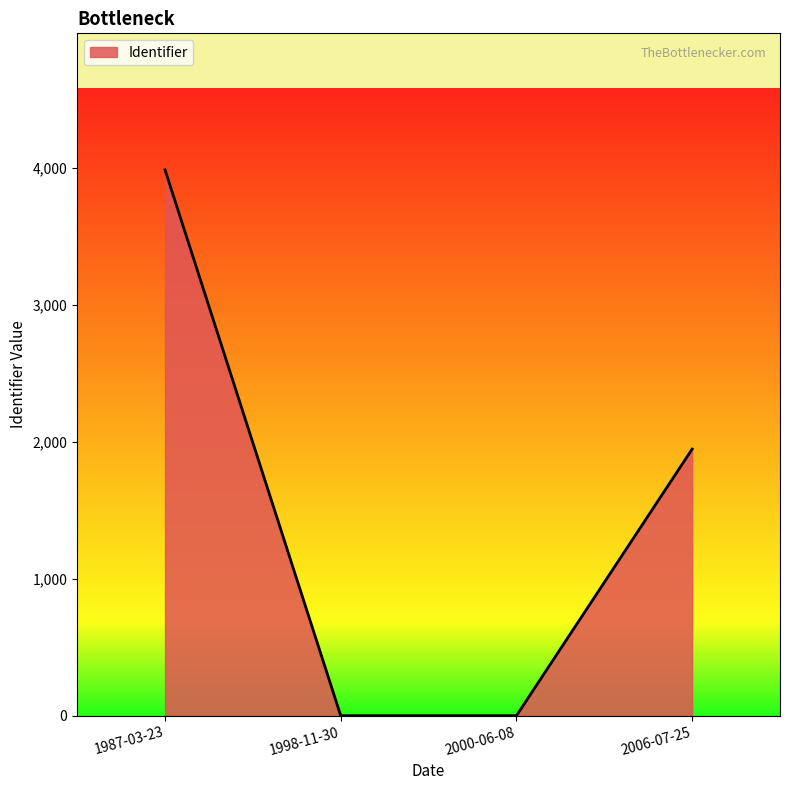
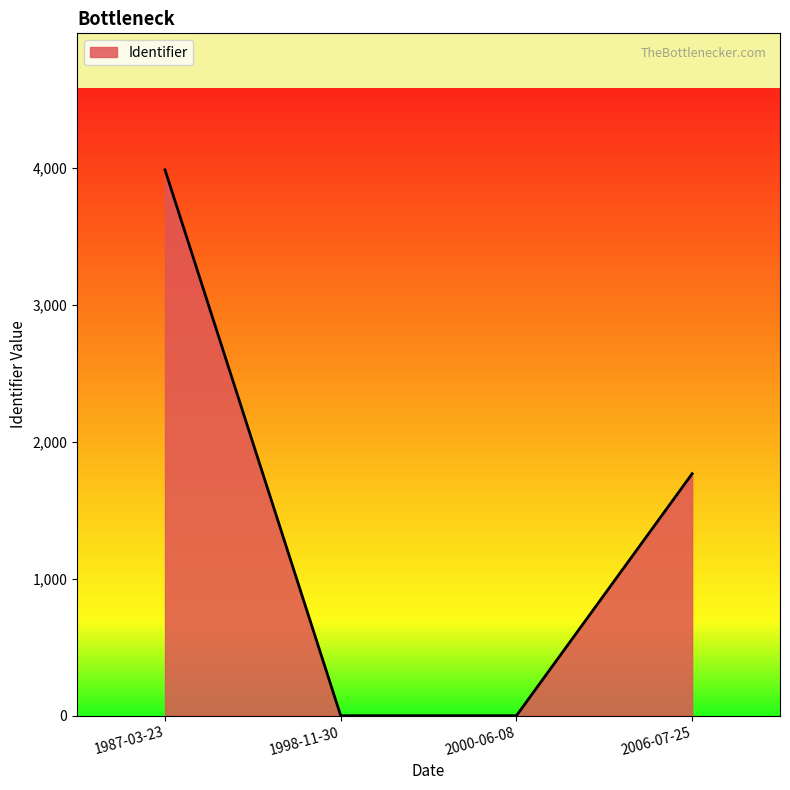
  {
    "1987-03-23": "3,990",
    "1998-11-30": "0",
    "2000-06-08": "0",
-   "2006-07-25": "1,950"
+   "2006-07-25": "1,770"
  }
